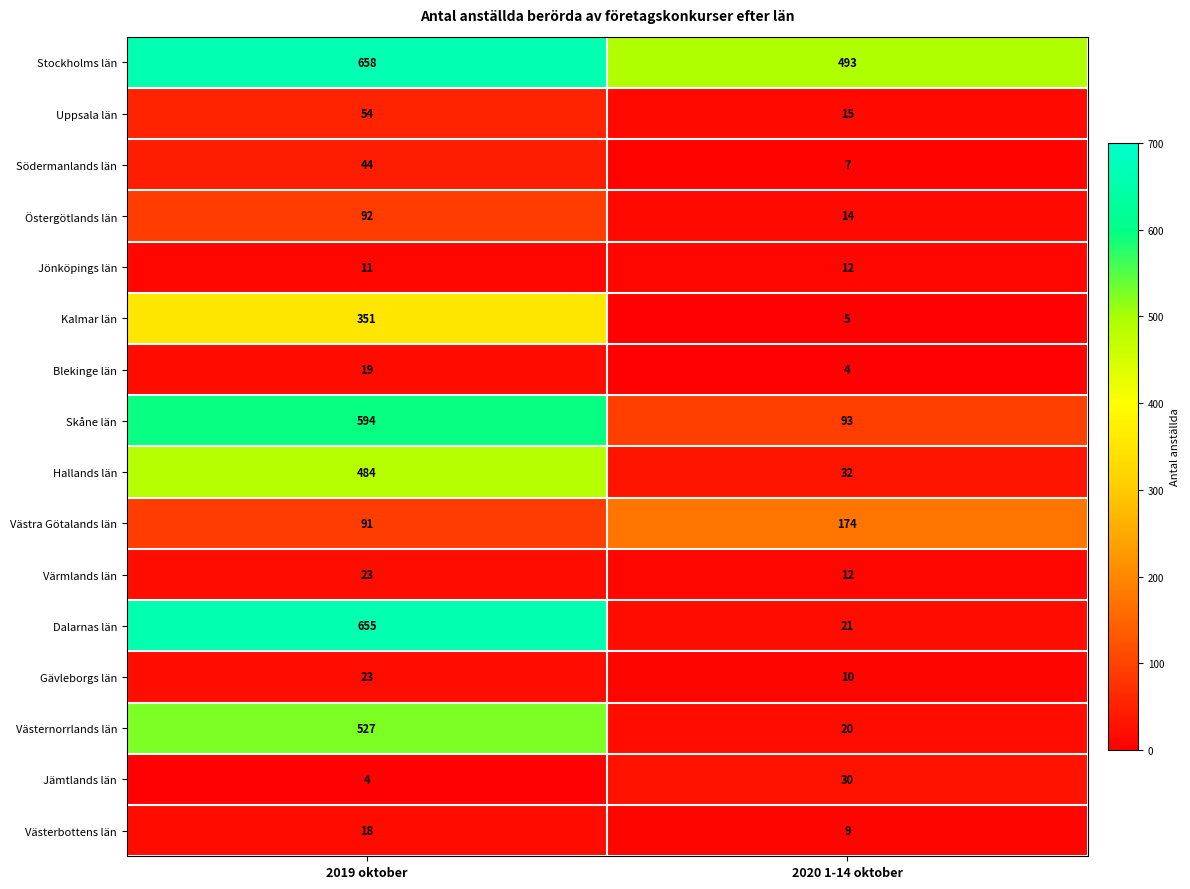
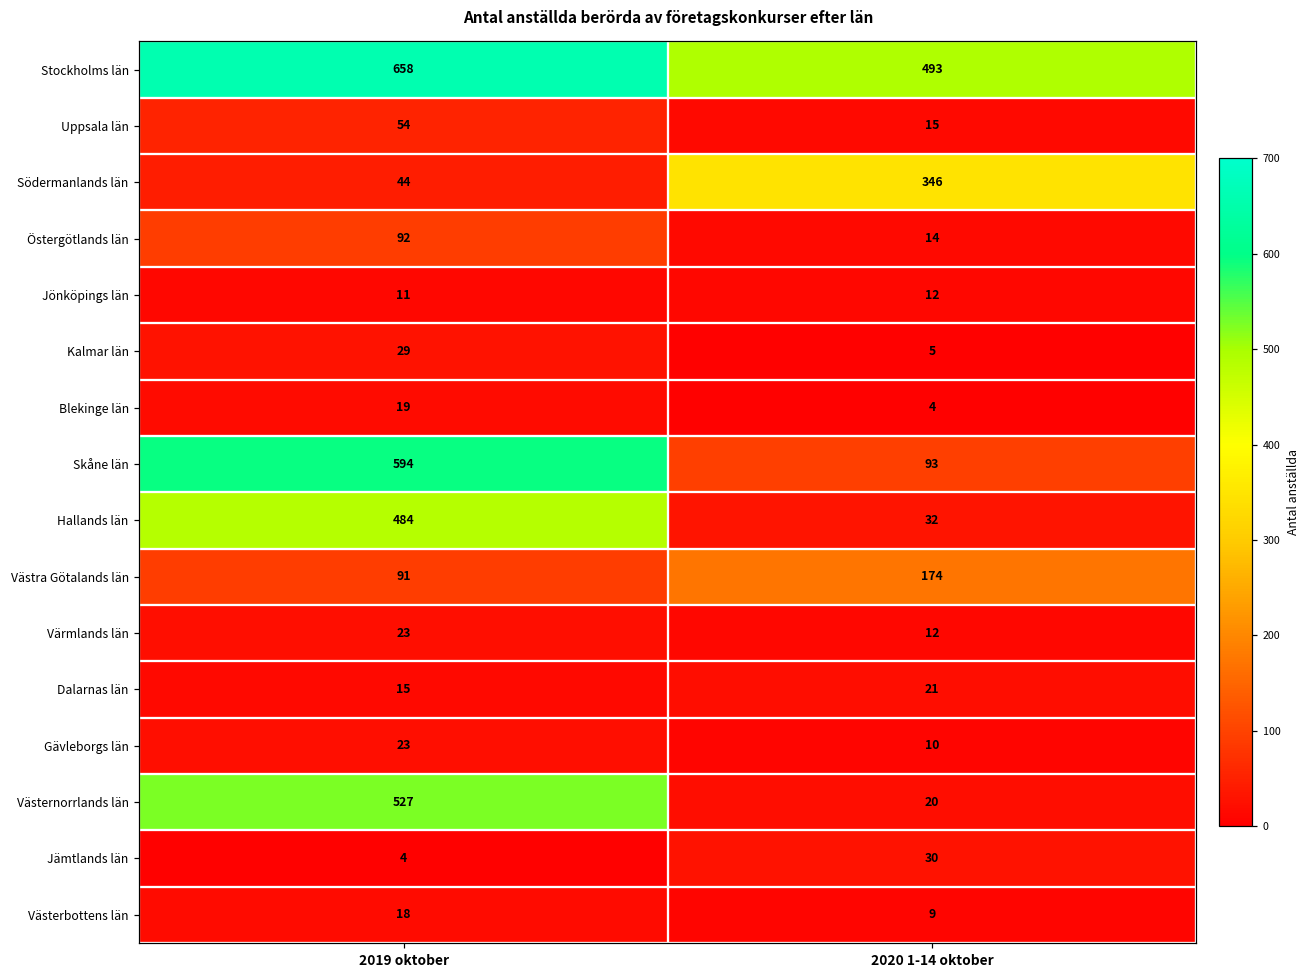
  {
    "Stockholms län": {
      "2019 oktober": 658,
      "2020 1-14 oktober": 493
    },
    "Uppsala län": {
      "2019 oktober": 54,
      "2020 1-14 oktober": 15
    },
    "Södermanlands län": {
      "2019 oktober": 44,
-     "2020 1-14 oktober": 7
+     "2020 1-14 oktober": 346
    },
    "Östergötlands län": {
      "2019 oktober": 92,
      "2020 1-14 oktober": 14
    },
    "Jönköpings län": {
      "2019 oktober": 11,
      "2020 1-14 oktober": 12
    },
    "Kalmar län": {
-     "2019 oktober": 351,
+     "2019 oktober": 29,
      "2020 1-14 oktober": 5
    },
    "Blekinge län": {
      "2019 oktober": 19,
      "2020 1-14 oktober": 4
    },
    "Skåne län": {
      "2019 oktober": 594,
      "2020 1-14 oktober": 93
    },
    "Hallands län": {
      "2019 oktober": 484,
      "2020 1-14 oktober": 32
    },
    "Västra Götalands län": {
      "2019 oktober": 91,
      "2020 1-14 oktober": 174
    },
    "Värmlands län": {
      "2019 oktober": 23,
      "2020 1-14 oktober": 12
    },
    "Dalarnas län": {
-     "2019 oktober": 655,
+     "2019 oktober": 15,
      "2020 1-14 oktober": 21
    },
    "Gävleborgs län": {
      "2019 oktober": 23,
      "2020 1-14 oktober": 10
    },
    "Västernorrlands län": {
      "2019 oktober": 527,
      "2020 1-14 oktober": 20
    },
    "Jämtlands län": {
      "2019 oktober": 4,
      "2020 1-14 oktober": 30
    },
    "Västerbottens län": {
      "2019 oktober": 18,
      "2020 1-14 oktober": 9
    }
  }
